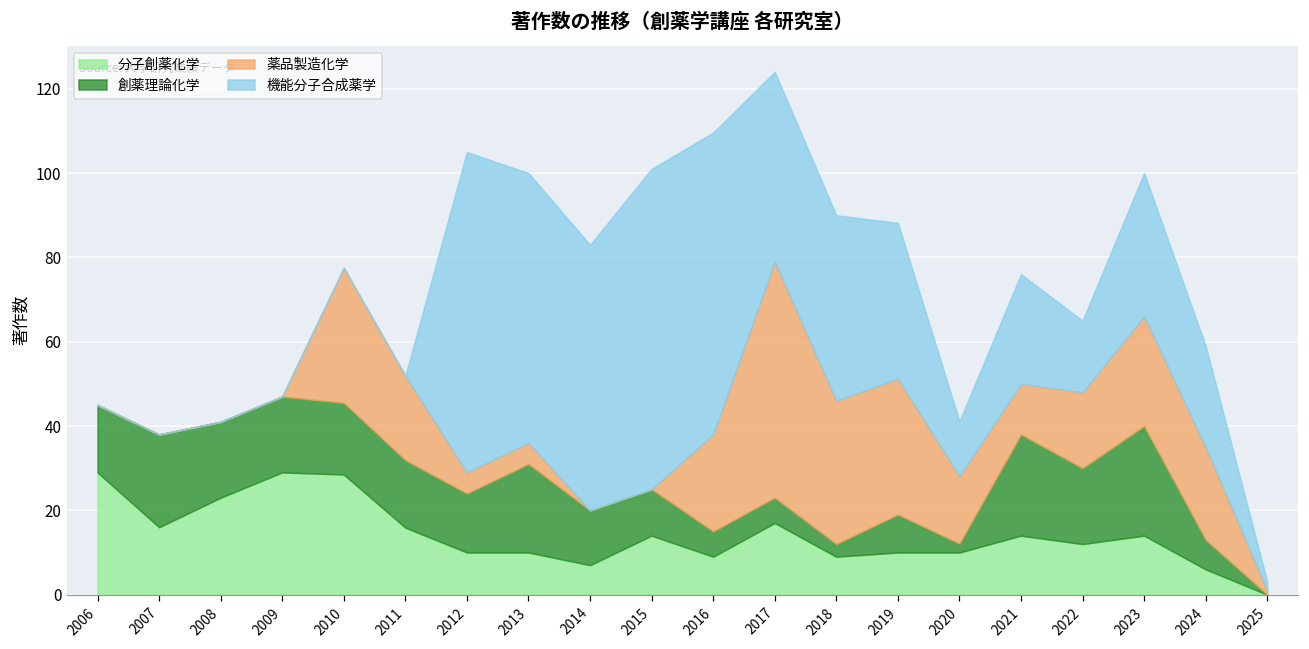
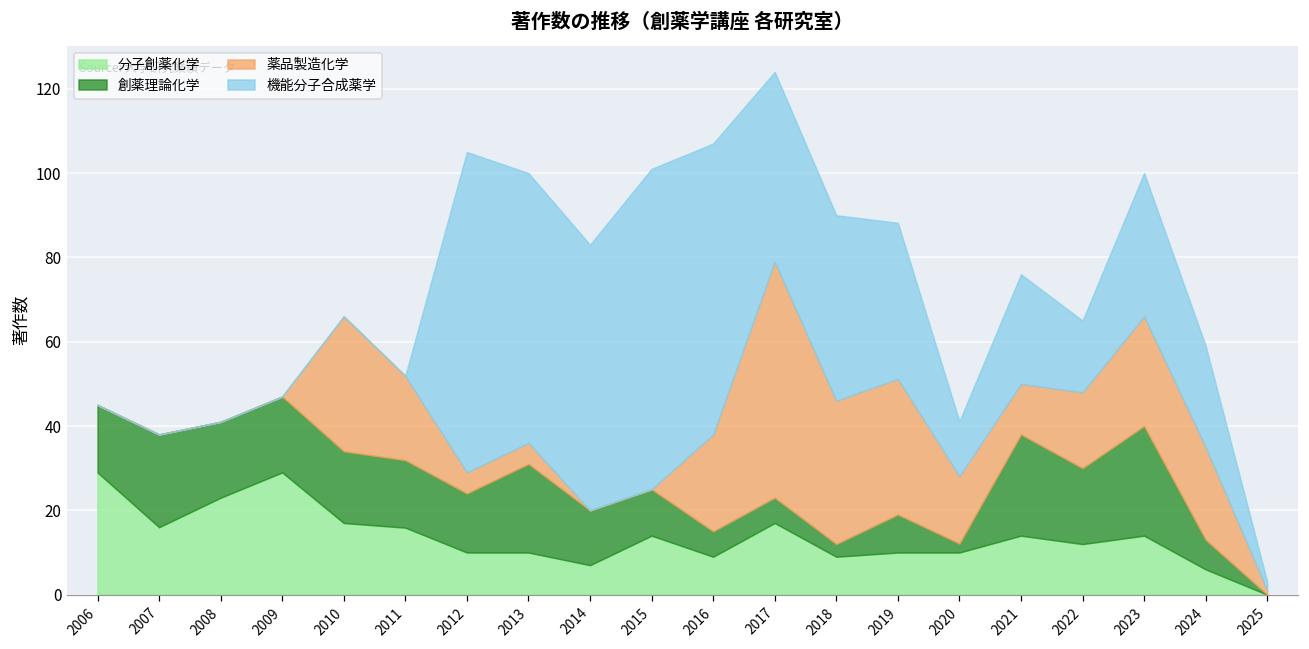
  {
    "分子創薬化学": {
      "2006": 29,
      "2007": 16,
      "2008": 23,
      "2009": 29,
-     "2010": 29,
+     "2010": 17,
      "2011": 16,
      "2012": 10,
      "2013": 10,
      "2014": 7,
      "2015": 14,
      "2016": 9,
      "2017": 17,
      "2018": 9,
      "2019": 10,
      "2020": 10,
      "2021": 14,
      "2022": 12,
      "2023": 14,
      "2024": 6
    },
    "創薬理論化学": {
      "2010": 17,
      "2011": 16,
      "2012": 14,
      "2013": 21,
      "2016": 6,
      "2017": 6,
      "2018": 3,
      "2019": 9,
      "2020": 2,
      "2021": 24,
      "2022": 18,
      "2023": 26,
      "2024": 7
    },
    "薬品製造化学": {
      "2012": 5,
      "2013": 5,
      "2016": 23,
      "2017": 56,
      "2018": 34,
      "2019": 32,
      "2020": 16,
      "2021": 12,
      "2022": 18,
      "2023": 26,
      "2024": 22,
      "2025": 1
    },
    "機能分子合成薬学": {
      "2012": 76,
      "2013": 64,
      "2014": 63,
      "2015": 76,
-     "2016": 72,
+     "2016": 69,
      "2017": 45,
      "2018": 44,
      "2019": 37,
      "2020": 13,
      "2021": 26,
      "2022": 17,
      "2023": 34,
      "2024": 24,
      "2025": 2
    }
  }
